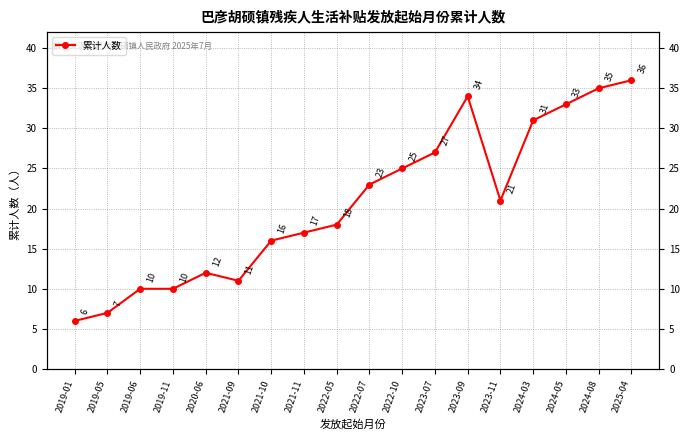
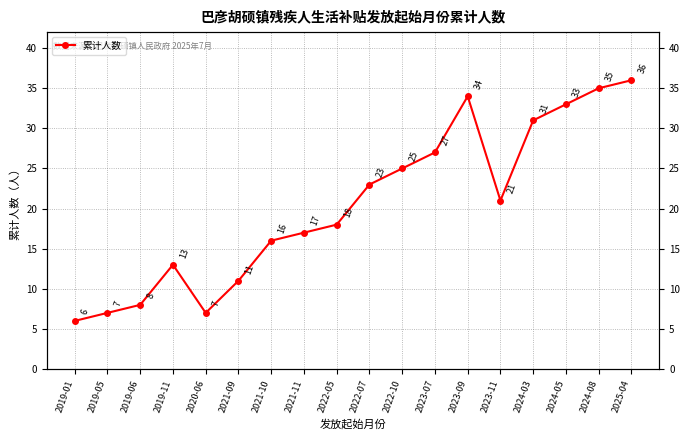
  {
    "2019-01": 6,
    "2019-05": 7,
-   "2019-06": 10,
-   "2019-11": 10,
-   "2020-06": 12,
+   "2019-06": 8,
+   "2019-11": 13,
+   "2020-06": 7,
    "2021-09": 11,
    "2021-10": 16,
    "2021-11": 17,
    "2022-05": 18,
    "2022-07": 23,
    "2022-10": 25,
    "2023-07": 27,
    "2023-09": 34,
    "2023-11": 21,
    "2024-03": 31,
    "2024-05": 33,
    "2024-08": 35,
    "2025-04": 36
  }
